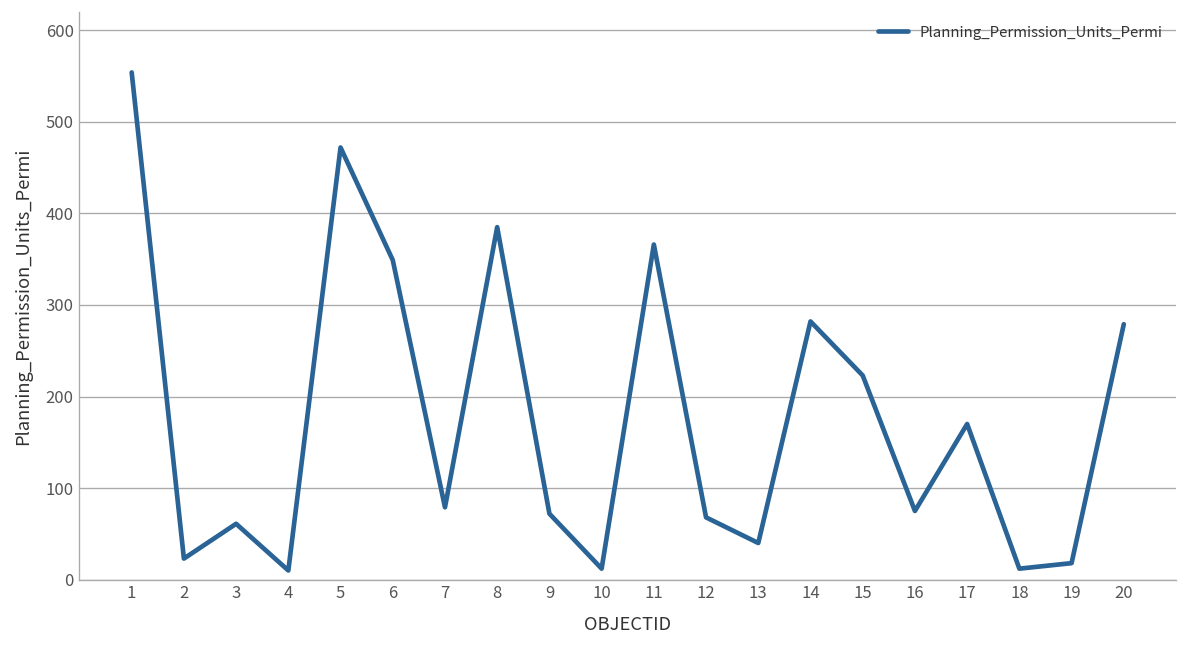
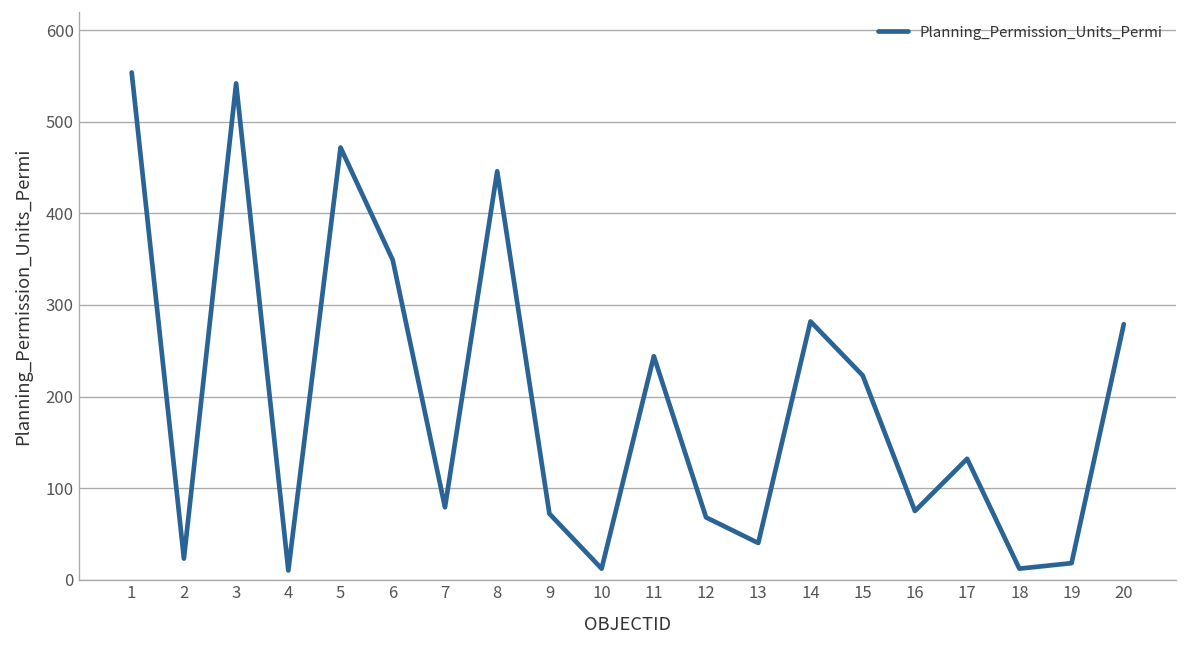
  {
    "1": 550,
    "2": 20,
-   "3": 60,
+   "3": 540,
    "4": 10,
    "5": 470,
    "6": 350,
    "7": 80,
-   "8": 390,
+   "8": 450,
    "9": 70,
    "10": 10,
-   "11": 370,
+   "11": 240,
    "12": 70,
    "13": 40,
    "14": 280,
    "15": 220,
    "16": 80,
-   "17": 170,
+   "17": 130,
    "18": 10,
    "19": 20,
    "20": 280
  }
